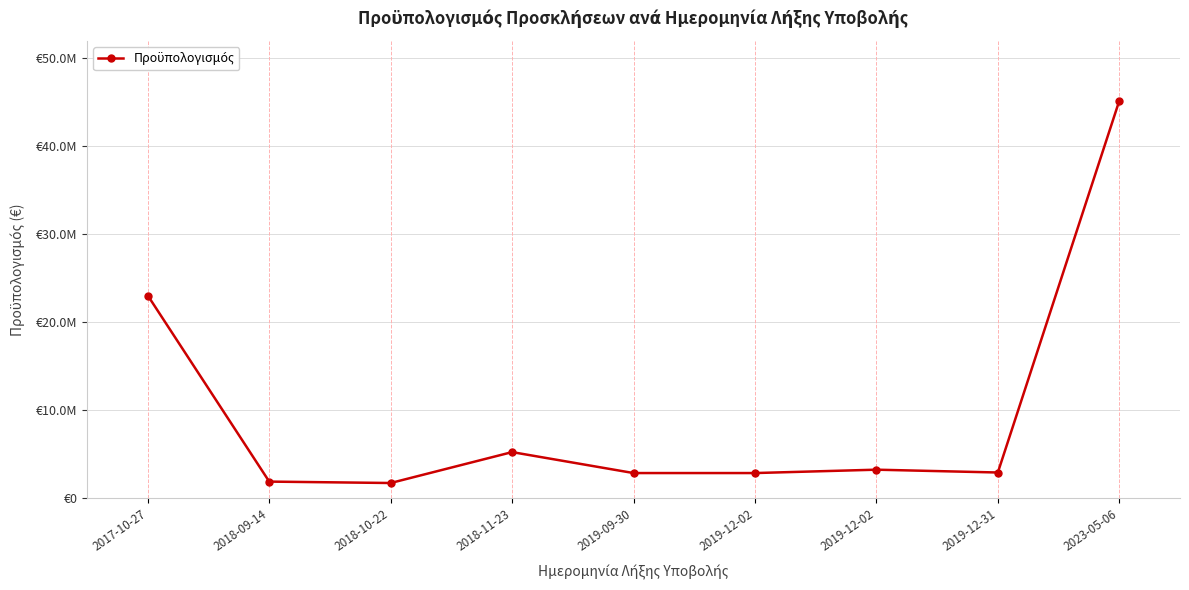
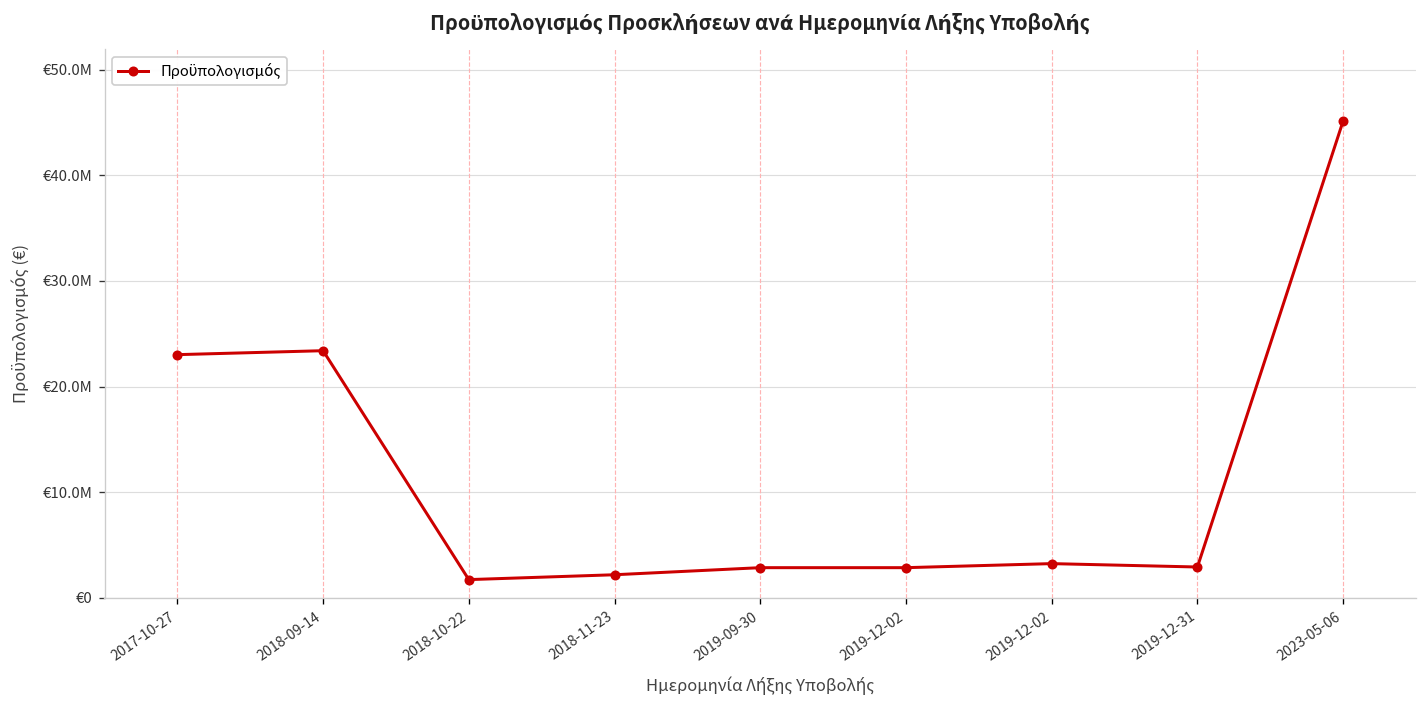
  {
    "2017-10-27": "€23000000",
-   "2018-09-14": "€2000000",
+   "2018-09-14": "€23000000",
    "2018-10-22": "€2000000",
-   "2018-11-23": "€5000000",
+   "2018-11-23": "€2000000",
    "2019-09-30": "€3000000",
    "2019-12-31": "€3000000",
    "2023-05-06": "€45000000"
  }
